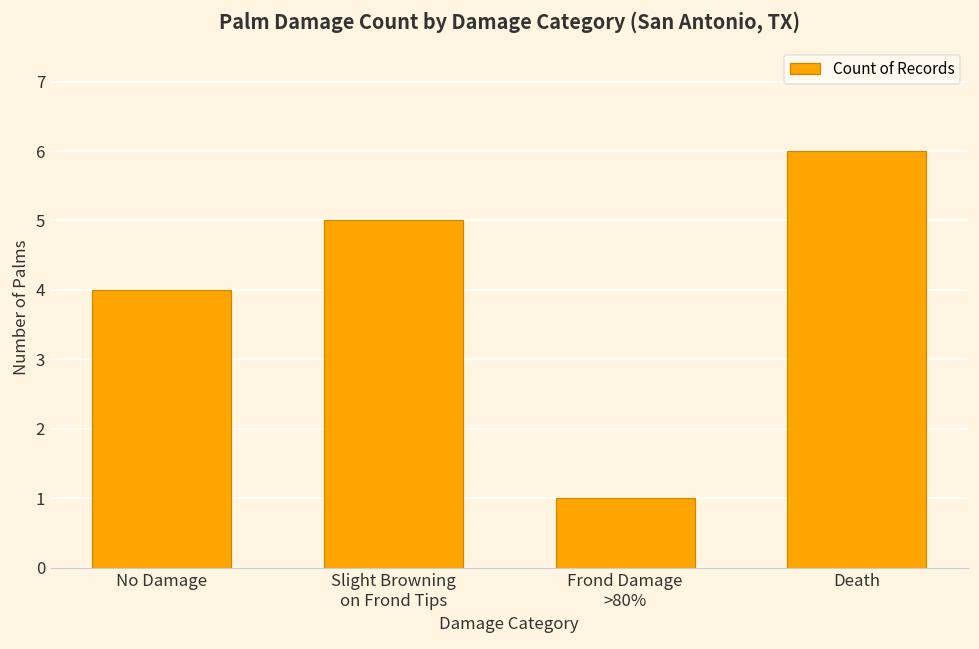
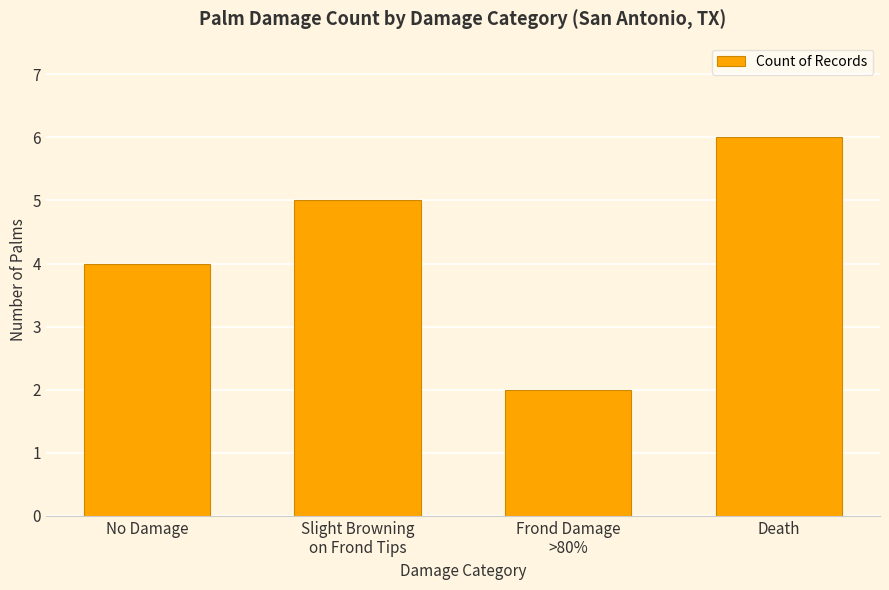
  {
    "No Damage": 4,
    "Slight Browning on Frond Tips": 5,
-   "Frond Damage >80%": 1,
+   "Frond Damage >80%": 2,
    "Death": 6
  }
